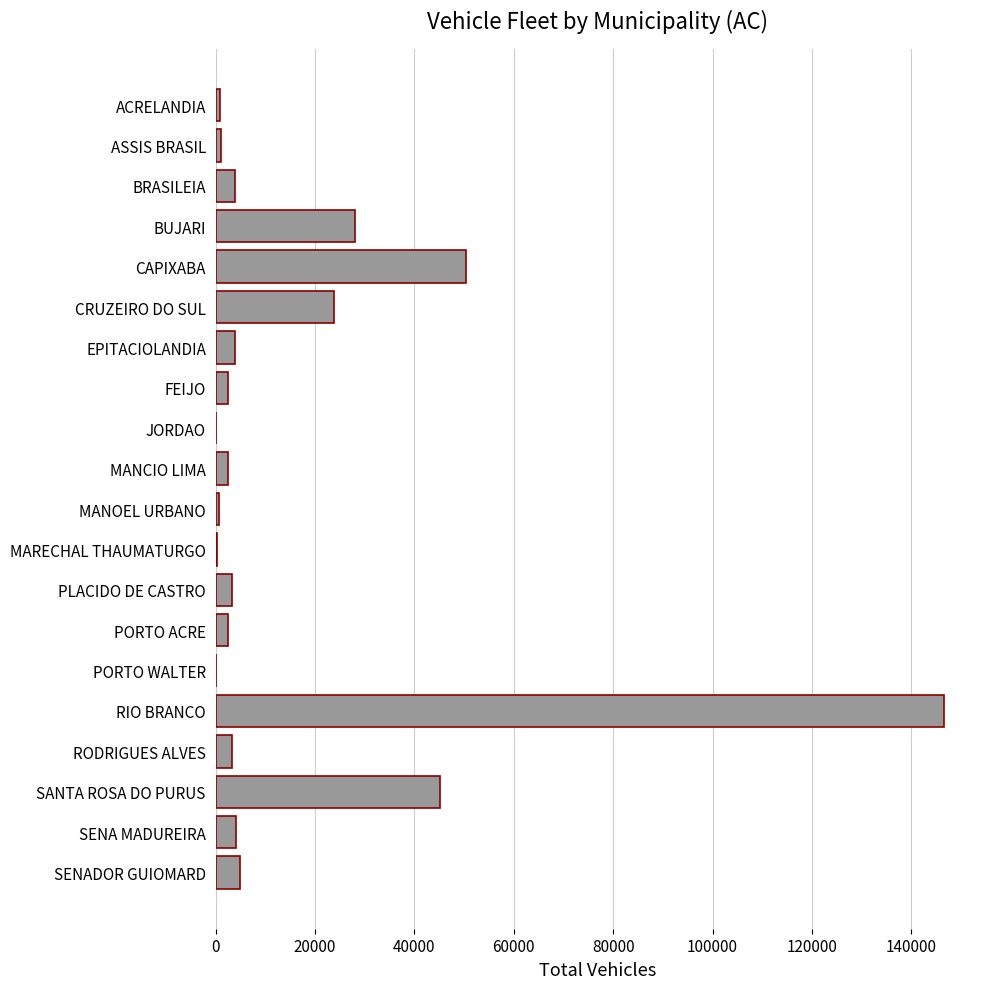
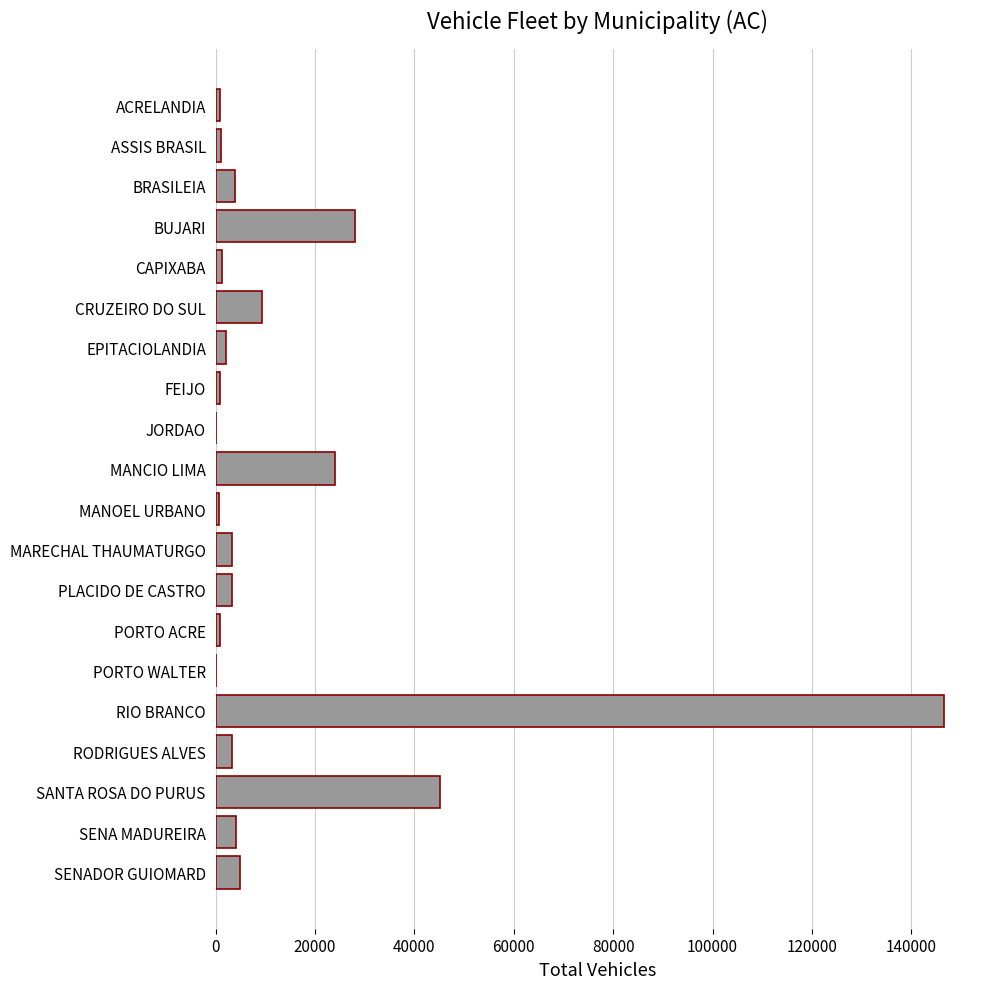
  {
    "ACRELANDIA": 1000,
    "ASSIS BRASIL": 1000,
    "BRASILEIA": 4000,
    "BUJARI": 28000,
-   "CAPIXABA": 50000,
-   "CRUZEIRO DO SUL": 24000,
-   "EPITACIOLANDIA": 4000,
-   "FEIJO": 2000,
-   "MANCIO LIMA": 3000,
+   "CAPIXABA": 1000,
+   "CRUZEIRO DO SUL": 9000,
+   "EPITACIOLANDIA": 2000,
+   "FEIJO": 1000,
+   "MANCIO LIMA": 24000,
    "MANOEL URBANO": 1000,
-   "MARECHAL THAUMATURGO": 0,
+   "MARECHAL THAUMATURGO": 3000,
    "PLACIDO DE CASTRO": 3000,
-   "PORTO ACRE": 3000,
+   "PORTO ACRE": 1000,
    "RIO BRANCO": 146000,
    "RODRIGUES ALVES": 3000,
    "SANTA ROSA DO PURUS": 45000,
    "SENA MADUREIRA": 4000,
    "SENADOR GUIOMARD": 5000
  }
